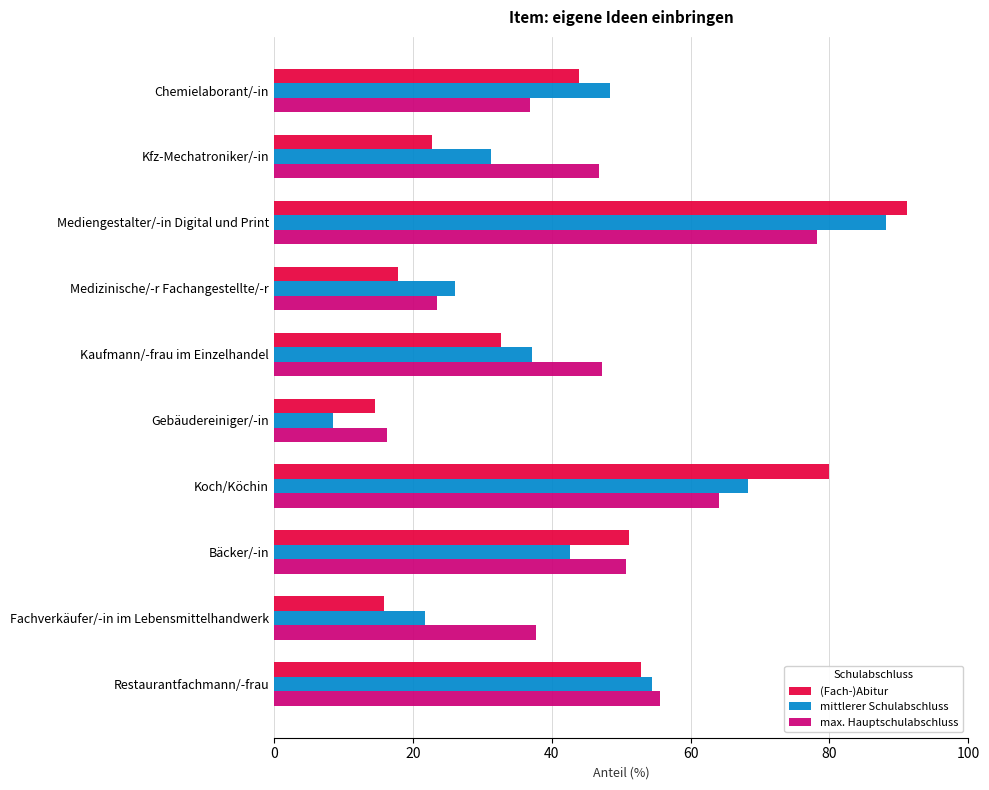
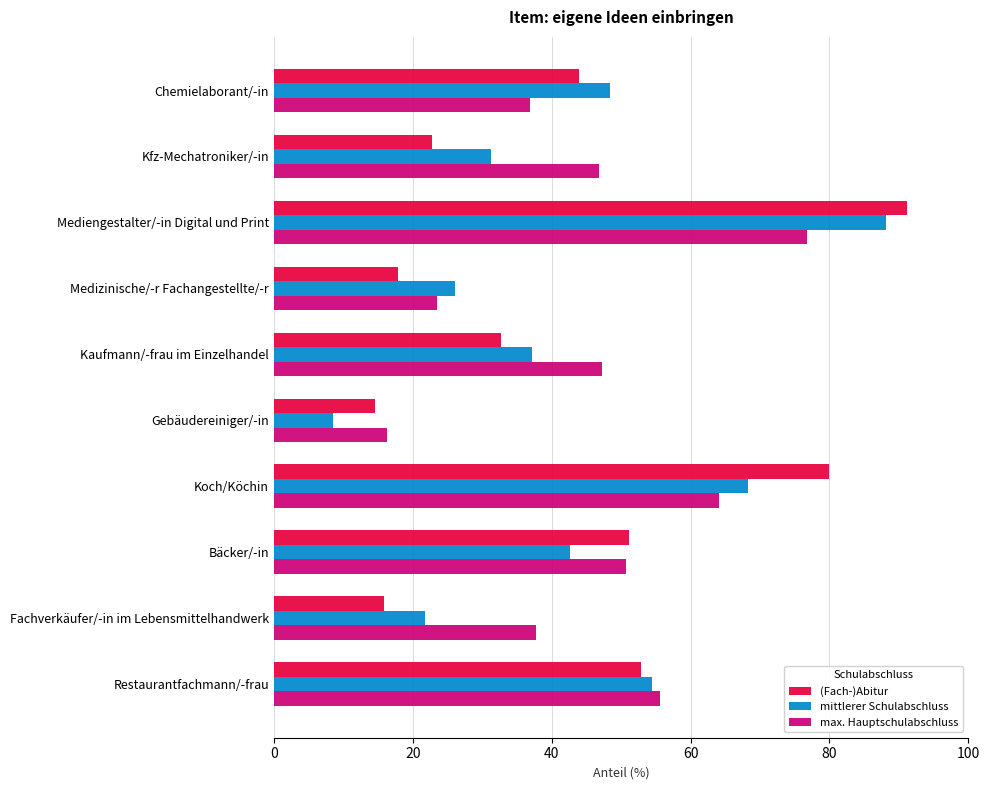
  {
    "(Fach-)Abitur": {
      "Chemielaborant/-in": 44,
      "Kfz-Mechatroniker/-in": 23,
      "Mediengestalter/-in Digital und Print": 91,
      "Medizinische/-r Fachangestellte/-r": 18,
      "Kaufmann/-frau im Einzelhandel": 33,
      "Gebäudereiniger/-in": 15,
      "Koch/Köchin": 80,
      "Bäcker/-in": 51,
      "Fachverkäufer/-in im Lebensmittelhandwerk": 16,
      "Restaurantfachmann/-frau": 53
    },
    "mittlerer Schulabschluss": {
      "Chemielaborant/-in": 48,
      "Kfz-Mechatroniker/-in": 31,
      "Mediengestalter/-in Digital und Print": 88,
      "Medizinische/-r Fachangestellte/-r": 26,
      "Kaufmann/-frau im Einzelhandel": 37,
      "Gebäudereiniger/-in": 9,
      "Koch/Köchin": 68,
      "Bäcker/-in": 43,
      "Fachverkäufer/-in im Lebensmittelhandwerk": 22,
      "Restaurantfachmann/-frau": 55
    },
    "max. Hauptschulabschluss": {
      "Chemielaborant/-in": 37,
      "Kfz-Mechatroniker/-in": 47,
-     "Mediengestalter/-in Digital und Print": 78,
+     "Mediengestalter/-in Digital und Print": 77,
      "Medizinische/-r Fachangestellte/-r": 24,
      "Kaufmann/-frau im Einzelhandel": 47,
      "Gebäudereiniger/-in": 16,
      "Koch/Köchin": 64,
      "Bäcker/-in": 51,
      "Fachverkäufer/-in im Lebensmittelhandwerk": 38,
      "Restaurantfachmann/-frau": 56
    }
  }
